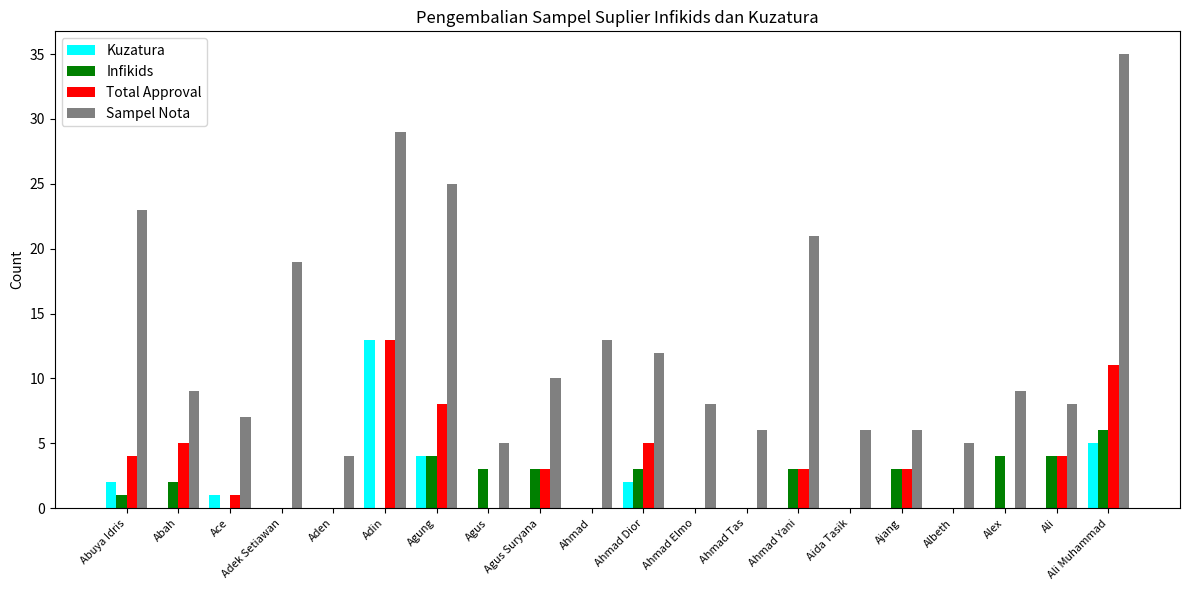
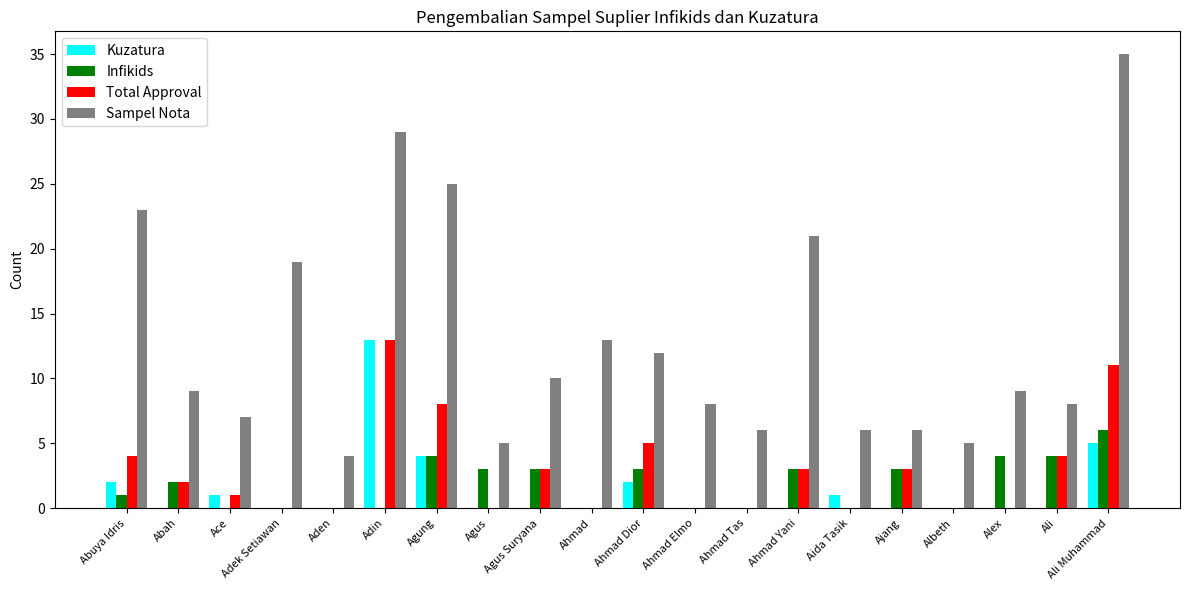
  {
    "Kuzatura": {
      "Abuya Idris": 2,
      "Abah": 0,
      "Ace": 1,
      "Adek Setiawan": 0,
      "Aden": 0,
      "Adin": 13,
      "Agung": 4,
      "Agus": 0,
      "Agus Suryana": 0,
      "Ahmad": 0,
      "Ahmad Dior": 2,
      "Ahmad Elmo": 0,
      "Ahmad Tas": 0,
      "Ahmad Yani": 0,
-     "Aida Tasik": 0,
+     "Aida Tasik": 1,
      "Ajang": 0,
      "Albeth": 0,
      "Alex": 0,
      "Ali": 0,
      "Ali Muhammad": 5
    },
    "Infikids": {
      "Abuya Idris": 1,
      "Abah": 2,
      "Ace": 0,
      "Adek Setiawan": 0,
      "Aden": 0,
      "Adin": 0,
      "Agung": 4,
      "Agus": 3,
      "Agus Suryana": 3,
      "Ahmad": 0,
      "Ahmad Dior": 3,
      "Ahmad Elmo": 0,
      "Ahmad Tas": 0,
      "Ahmad Yani": 3,
      "Aida Tasik": 0,
      "Ajang": 3,
      "Albeth": 0,
      "Alex": 4,
      "Ali": 4,
      "Ali Muhammad": 6
    },
    "Total Approval": {
      "Abuya Idris": 4,
-     "Abah": 5,
+     "Abah": 2,
      "Ace": 1,
      "Adek Setiawan": 0,
      "Aden": 0,
      "Adin": 13,
      "Agung": 8,
      "Agus": 0,
      "Agus Suryana": 3,
      "Ahmad": 0,
      "Ahmad Dior": 5,
      "Ahmad Elmo": 0,
      "Ahmad Tas": 0,
      "Ahmad Yani": 3,
      "Aida Tasik": 0,
      "Ajang": 3,
      "Albeth": 0,
      "Alex": 0,
      "Ali": 4,
      "Ali Muhammad": 11
    },
    "Sampel Nota": {
      "Abuya Idris": 23,
      "Abah": 9,
      "Ace": 7,
      "Adek Setiawan": 19,
      "Aden": 4,
      "Adin": 29,
      "Agung": 25,
      "Agus": 5,
      "Agus Suryana": 10,
      "Ahmad": 13,
      "Ahmad Dior": 12,
      "Ahmad Elmo": 8,
      "Ahmad Tas": 6,
      "Ahmad Yani": 21,
      "Aida Tasik": 6,
      "Ajang": 6,
      "Albeth": 5,
      "Alex": 9,
      "Ali": 8,
      "Ali Muhammad": 35
    }
  }
